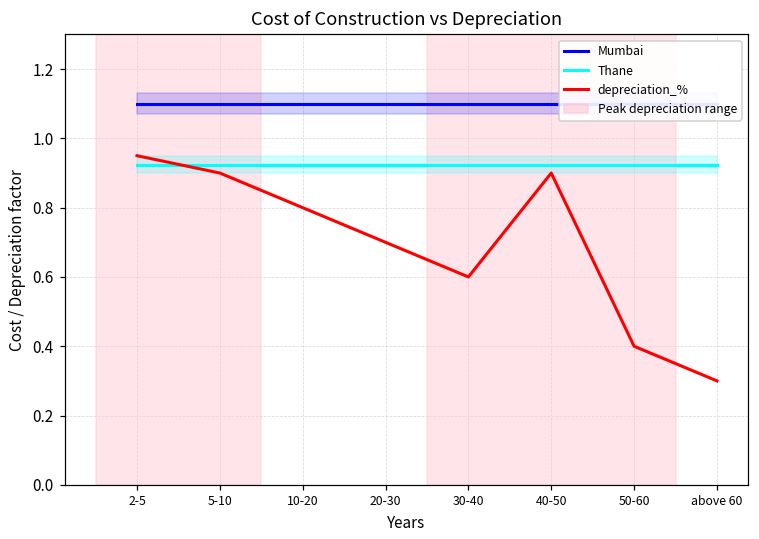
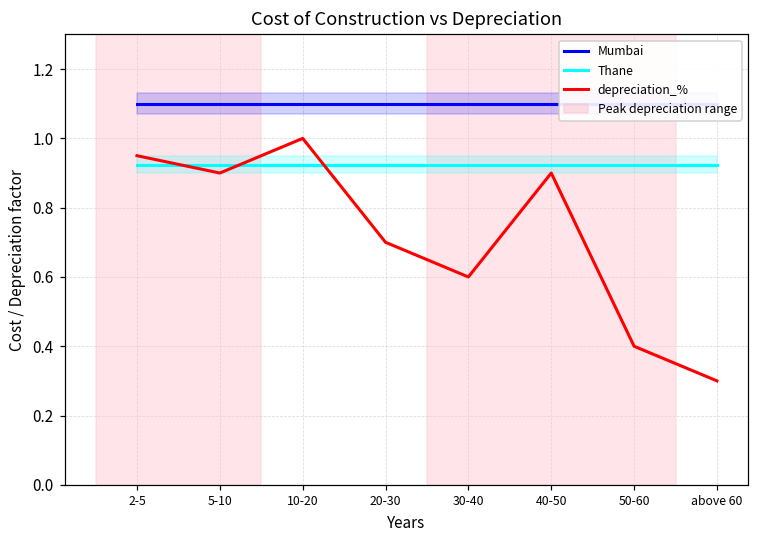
  {
    "depreciation_%": {
      "5-10": 0.9,
-     "10-20": 0.8,
+     "10-20": 1.0,
      "20-30": 0.7,
      "30-40": 0.6,
      "40-50": 0.9,
      "50-60": 0.4,
      "above 60": 0.3
    }
  }
